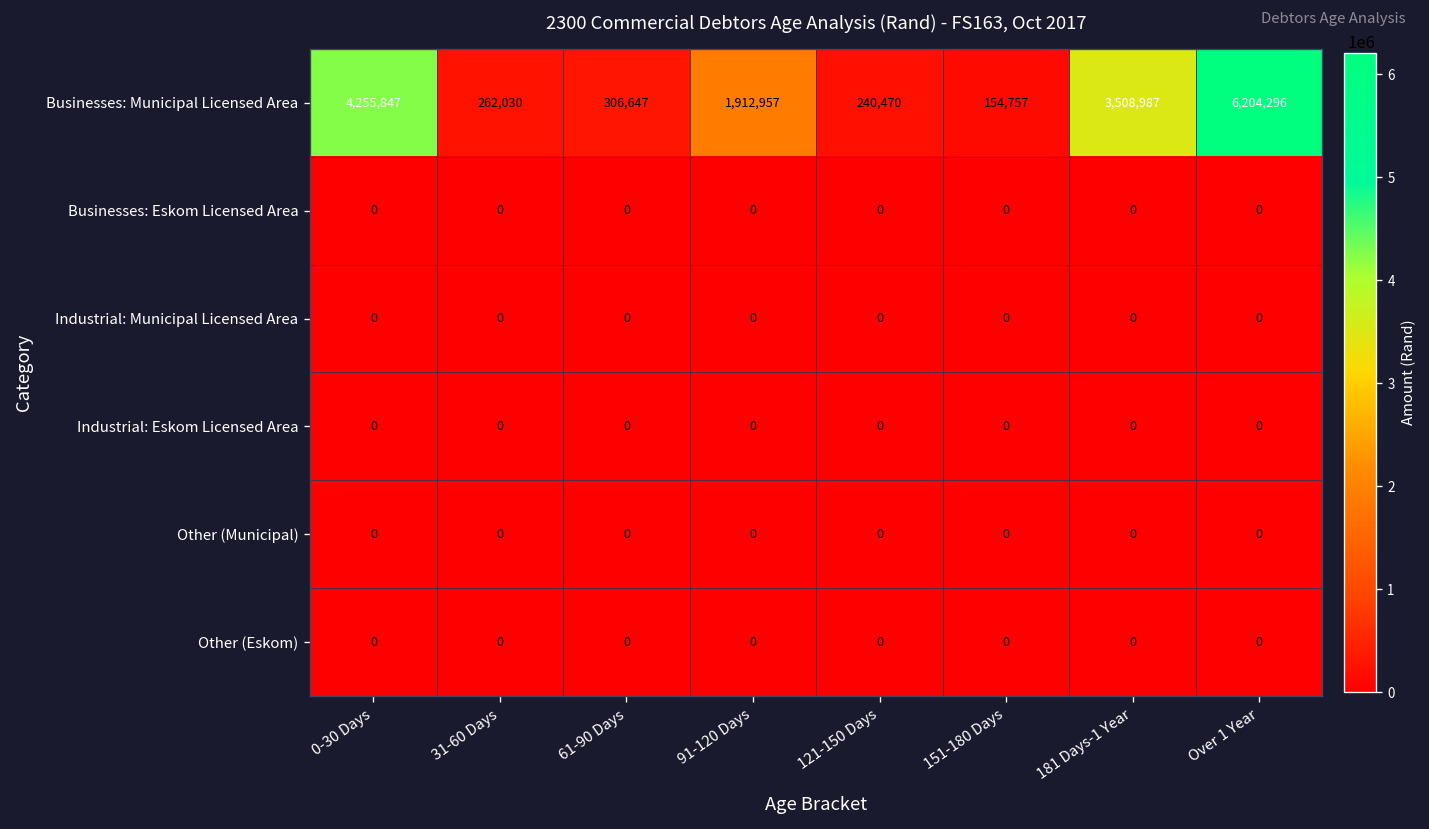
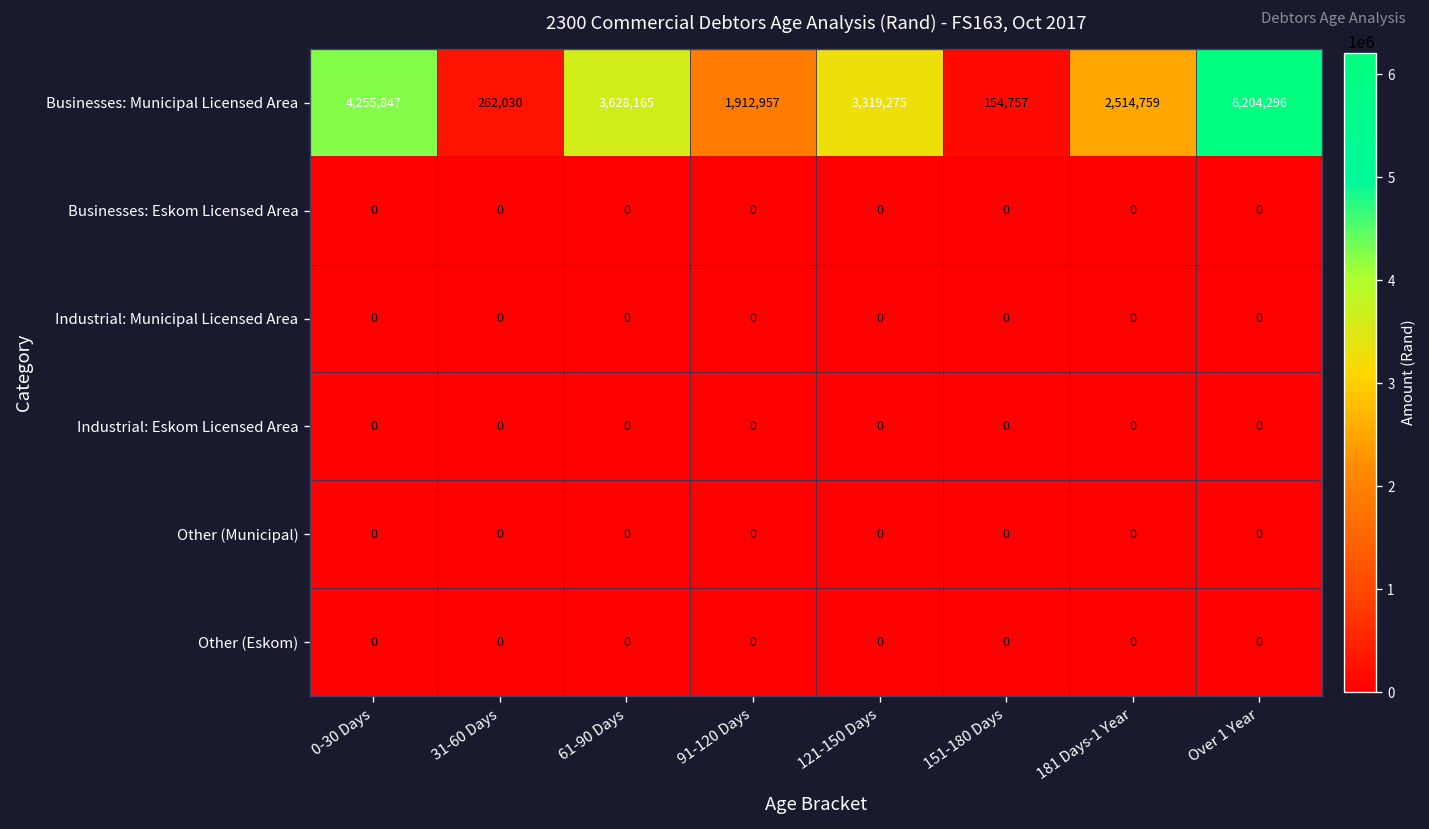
  {
    "Businesses: Municipal Licensed Area": {
      "0-30 Days": "4,255,847",
      "31-60 Days": "262,030",
-     "61-90 Days": "306,647",
+     "61-90 Days": "3,628,165",
      "91-120 Days": "1,912,957",
-     "121-150 Days": "240,470",
+     "121-150 Days": "3,319,275",
      "151-180 Days": "154,757",
-     "181 Days-1 Year": "3,508,987",
+     "181 Days-1 Year": "2,514,759",
      "Over 1 Year": "6,204,296"
    },
    "Businesses: Eskom Licensed Area": {
      "0-30 Days": "0",
      "31-60 Days": "0",
      "61-90 Days": "0",
      "91-120 Days": "0",
      "121-150 Days": "0",
      "151-180 Days": "0",
      "181 Days-1 Year": "0",
      "Over 1 Year": "0"
    },
    "Industrial: Municipal Licensed Area": {
      "0-30 Days": "0",
      "31-60 Days": "0",
      "61-90 Days": "0",
      "91-120 Days": "0",
      "121-150 Days": "0",
      "151-180 Days": "0",
      "181 Days-1 Year": "0",
      "Over 1 Year": "0"
    },
    "Industrial: Eskom Licensed Area": {
      "0-30 Days": "0",
      "31-60 Days": "0",
      "61-90 Days": "0",
      "91-120 Days": "0",
      "121-150 Days": "0",
      "151-180 Days": "0",
      "181 Days-1 Year": "0",
      "Over 1 Year": "0"
    },
    "Other (Municipal)": {
      "0-30 Days": "0",
      "31-60 Days": "0",
      "61-90 Days": "0",
      "91-120 Days": "0",
      "121-150 Days": "0",
      "151-180 Days": "0",
      "181 Days-1 Year": "0",
      "Over 1 Year": "0"
    },
    "Other (Eskom)": {
      "0-30 Days": "0",
      "31-60 Days": "0",
      "61-90 Days": "0",
      "91-120 Days": "0",
      "121-150 Days": "0",
      "151-180 Days": "0",
      "181 Days-1 Year": "0",
      "Over 1 Year": "0"
    }
  }
